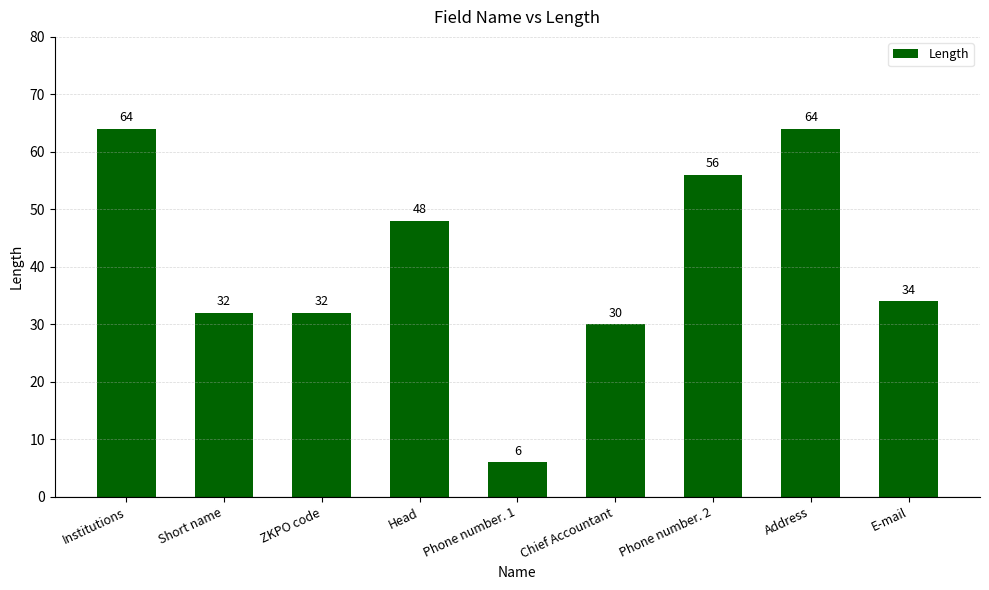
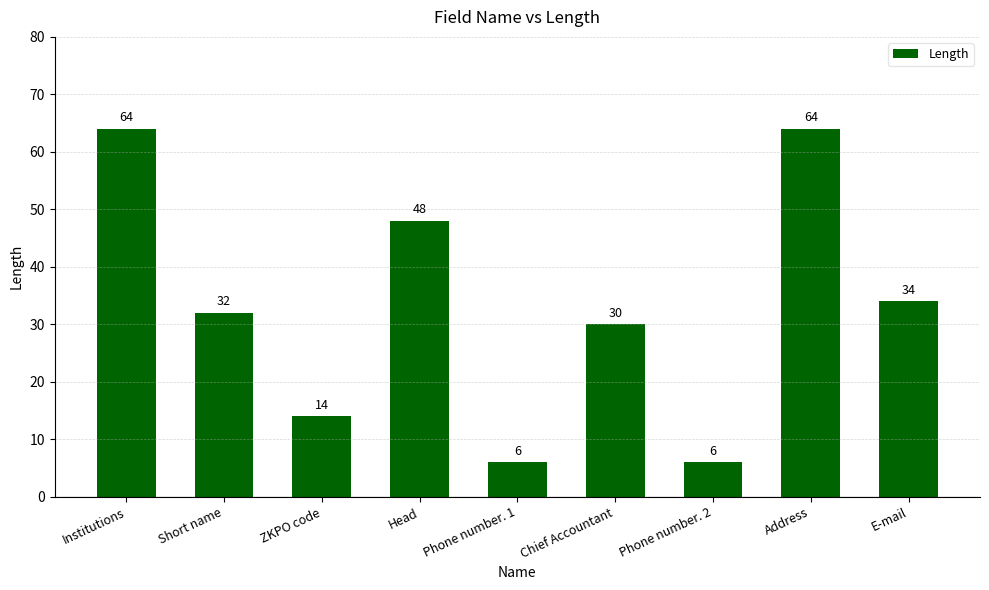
  {
    "Institutions": 64,
    "Short name": 32,
-   "ZKPO code": 32,
+   "ZKPO code": 14,
    "Head": 48,
    "Phone number. 1": 6,
    "Chief Accountant": 30,
-   "Phone number. 2": 56,
+   "Phone number. 2": 6,
    "Address": 64,
    "E-mail": 34
  }
